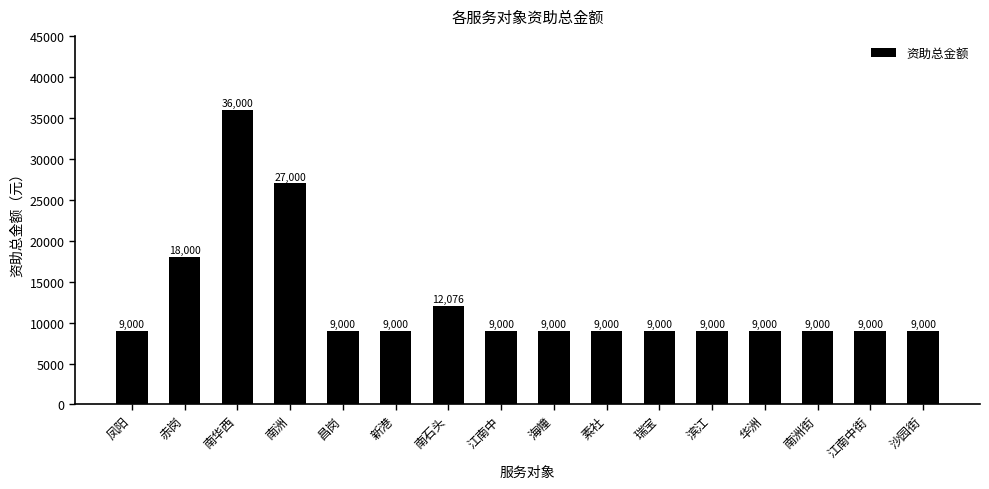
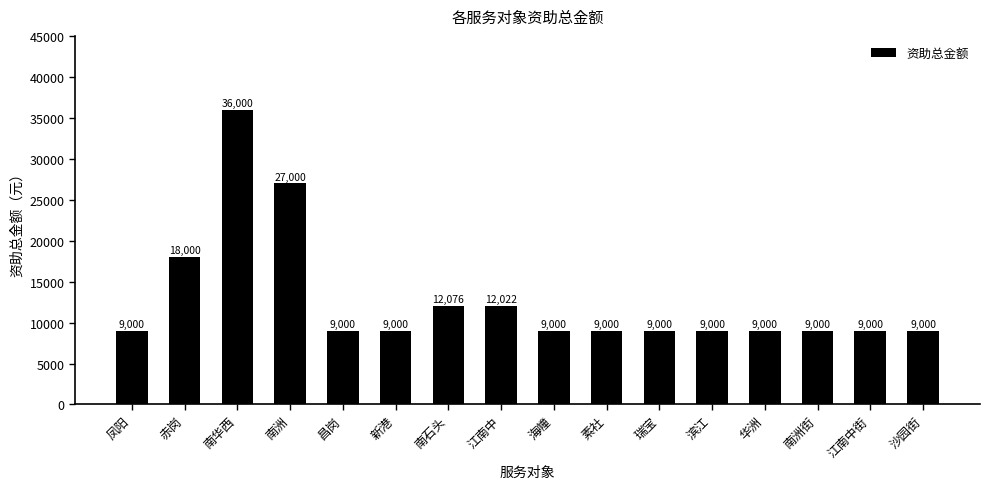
  {
    "凤阳": "9,000",
    "赤岗": "18,000",
    "南华西": "36,000",
    "南洲": "27,000",
    "昌岗": "9,000",
    "新港": "9,000",
    "南石头": "12,076",
-   "江南中": "9,000",
+   "江南中": "12,022",
    "海幢": "9,000",
    "素社": "9,000",
    "瑞宝": "9,000",
    "滨江": "9,000",
    "华洲": "9,000",
    "南洲街": "9,000",
    "江南中街": "9,000",
    "沙园街": "9,000"
  }
